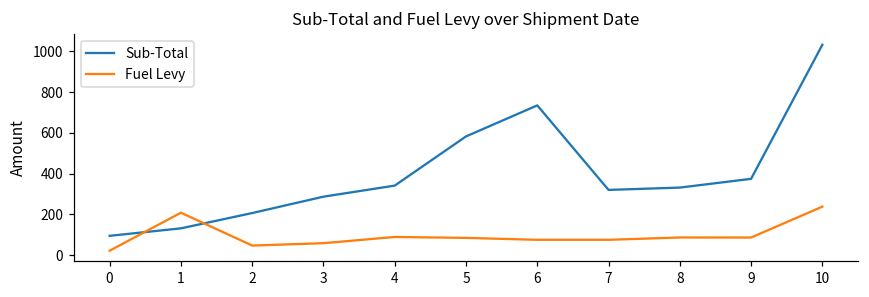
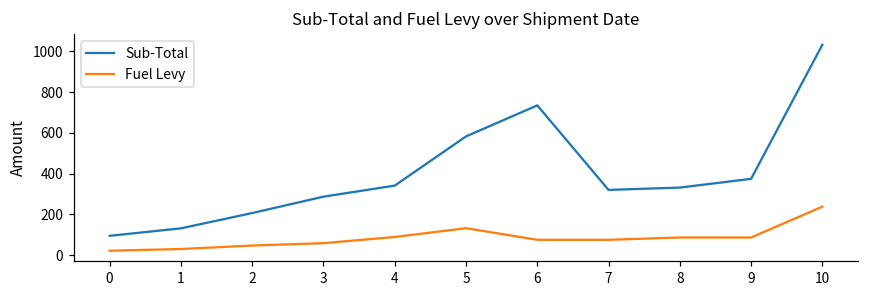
  {
    "Sub-Total": {
      "0": 90,
      "1": 130,
      "2": 210,
      "3": 290,
      "4": 340,
      "5": 580,
      "6": 740,
      "7": 320,
      "8": 330,
      "9": 370,
      "10": 1030
    },
    "Fuel Levy": {
      "0": 20,
-     "1": 210,
+     "1": 30,
      "2": 50,
      "3": 60,
      "4": 90,
-     "5": 80,
+     "5": 130,
      "6": 70,
      "7": 70,
      "8": 90,
      "9": 90,
      "10": 240
    }
  }
